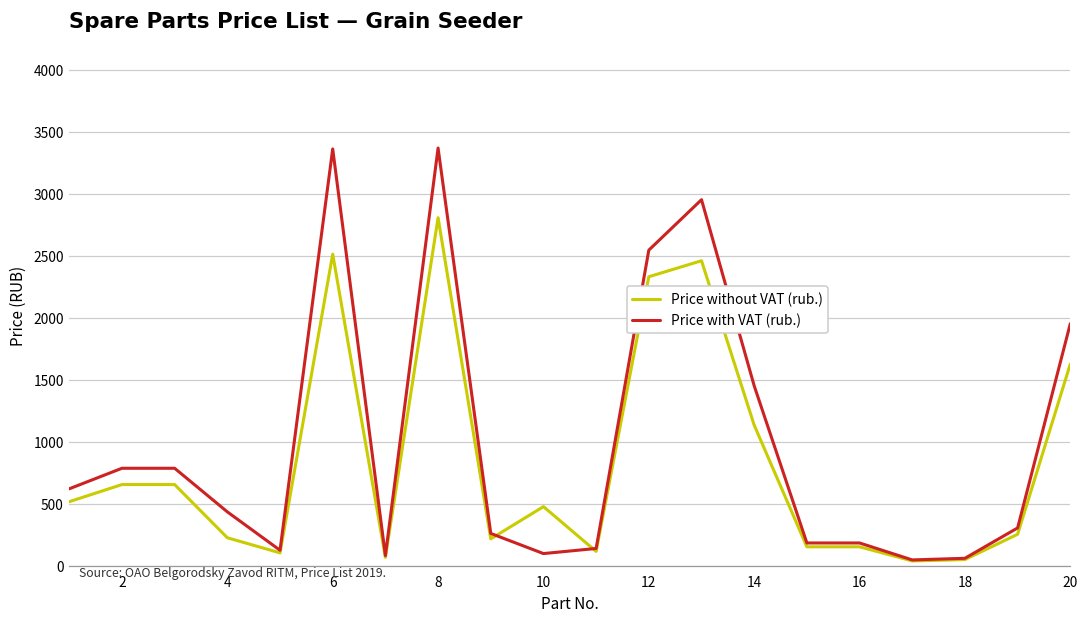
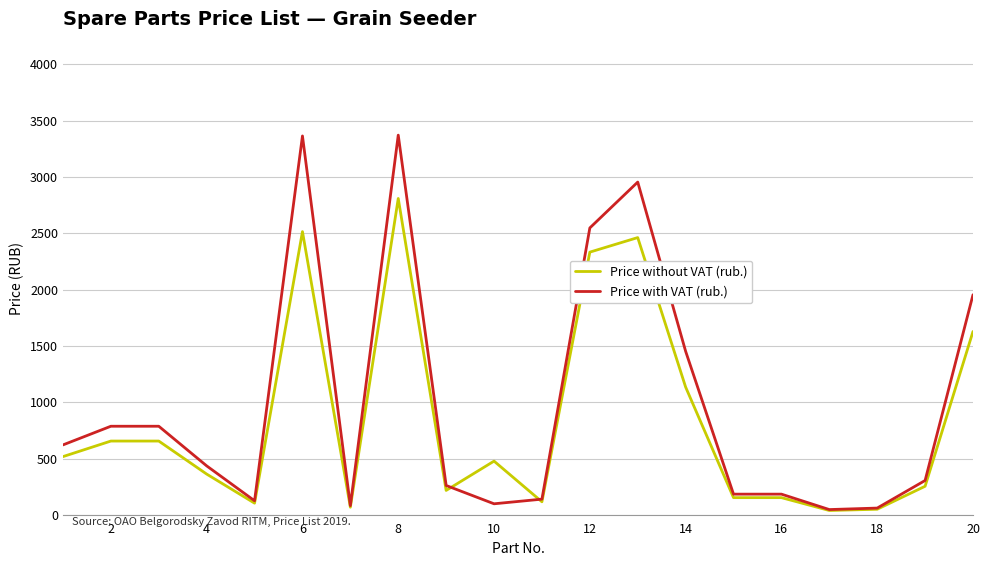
  {
    "Price without VAT (rub.)": {
      "2": 660,
-     "4": 230,
+     "4": 360,
      "6": 2520,
      "8": 2810,
      "10": 480,
      "12": 2330,
      "14": 1140,
      "16": 160,
      "20": 1630
    },
    "Price with VAT (rub.)": {
      "2": 790,
      "4": 440,
      "6": 3360,
      "8": 3370,
      "10": 100,
      "12": 2550,
      "14": 1450,
      "16": 190,
      "20": 1950
    }
  }
